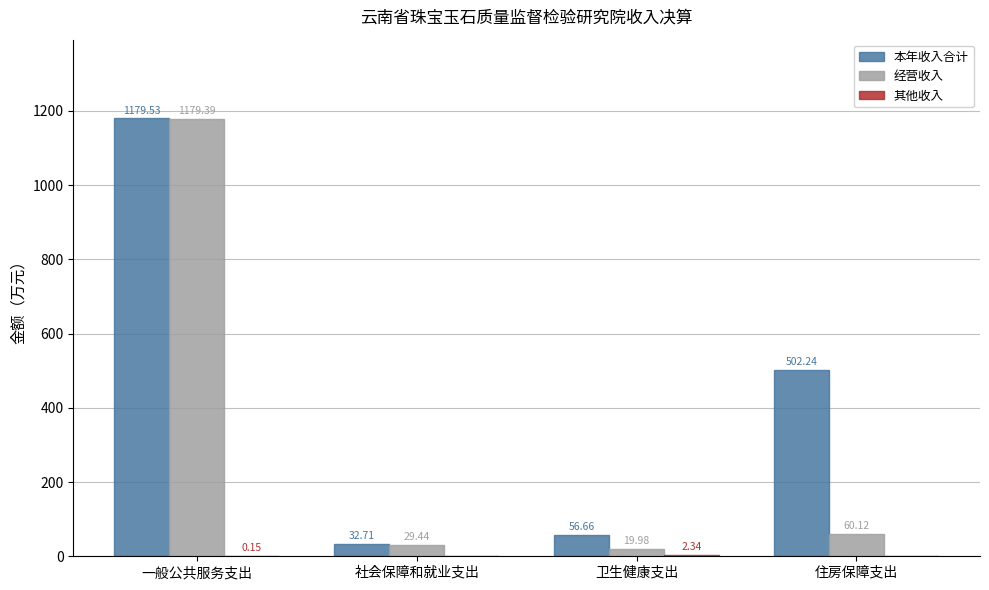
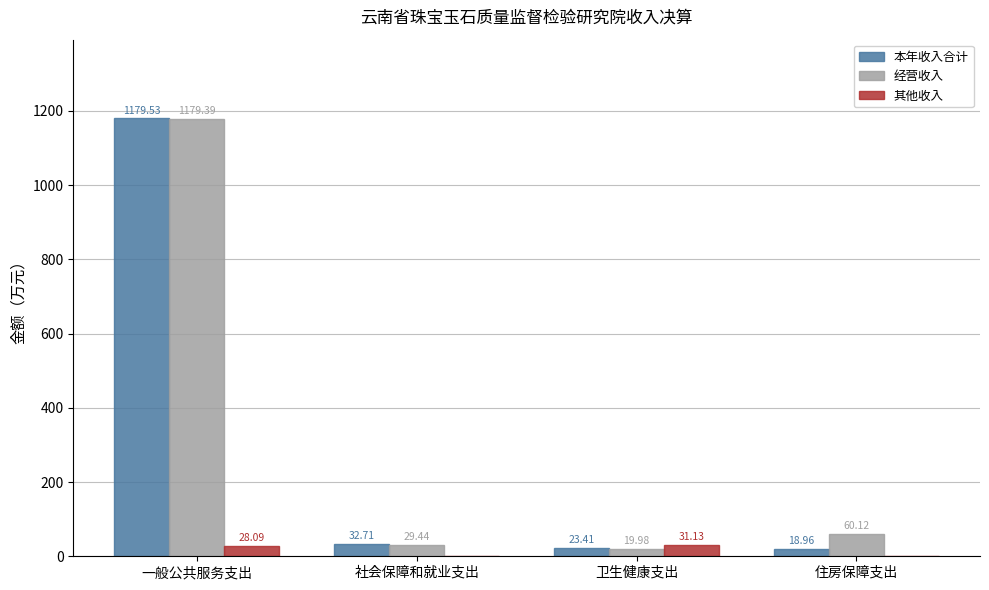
  {
    "本年收入合计": {
      "一般公共服务支出": 1179.53,
      "社会保障和就业支出": 32.71,
-     "卫生健康支出": 56.66,
-     "住房保障支出": 502.24
+     "卫生健康支出": 23.41,
+     "住房保障支出": 18.96
    },
    "经营收入": {
      "一般公共服务支出": 1179.39,
      "社会保障和就业支出": 29.44,
      "卫生健康支出": 19.98,
      "住房保障支出": 60.12
    },
    "其他收入": {
-     "一般公共服务支出": 0.15,
-     "卫生健康支出": 2.34
+     "一般公共服务支出": 28.09,
+     "卫生健康支出": 31.13
    }
  }
